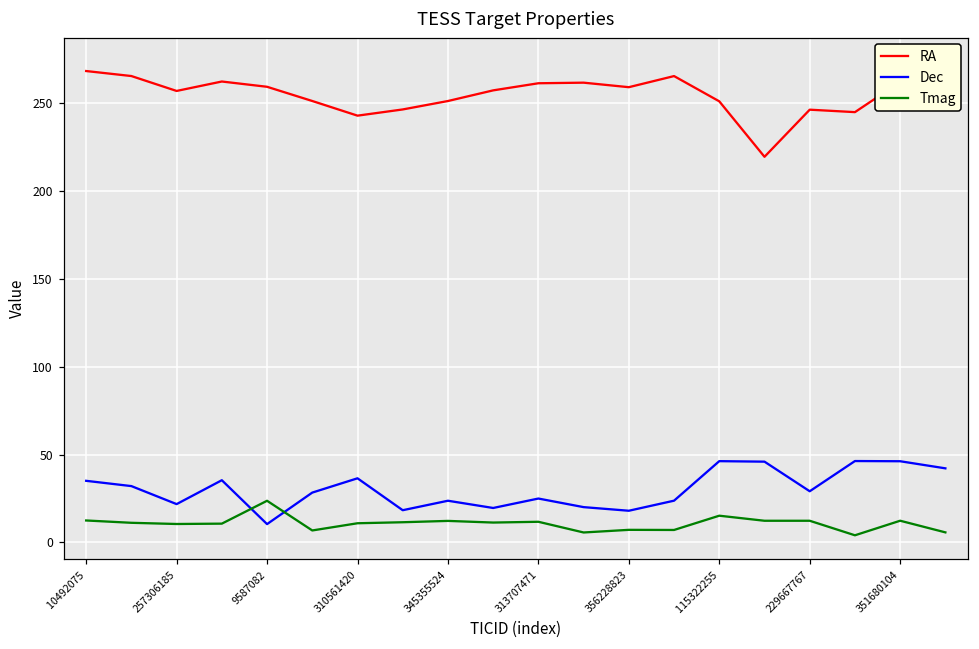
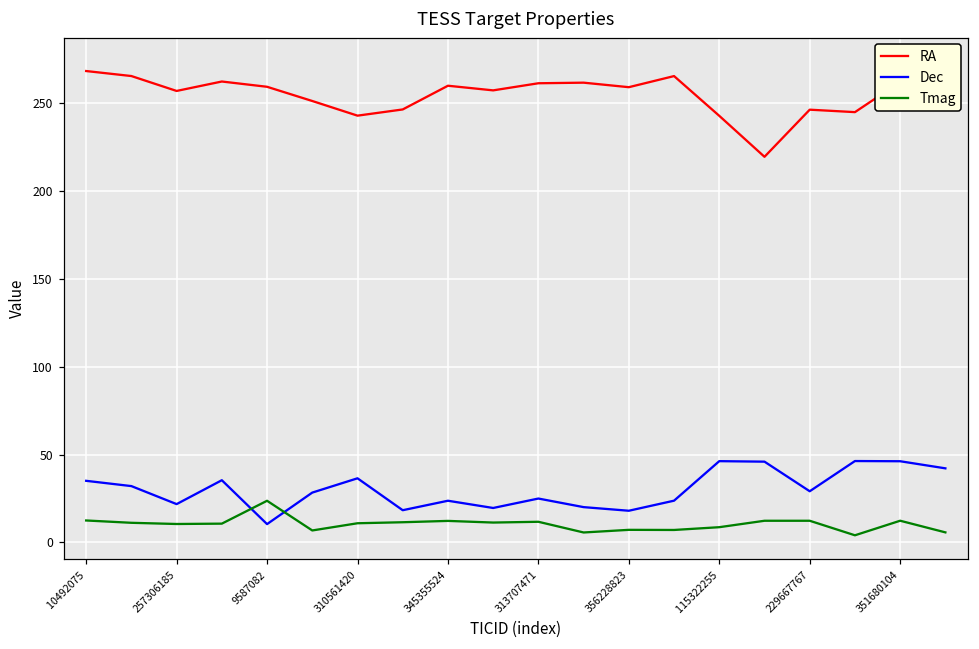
  {
    "RA": {
      "10492075": 268,
      "257306185": 257,
      "9587082": 259,
      "310561420": 243,
-     "345355524": 251,
+     "345355524": 260,
      "313707471": 261,
      "356228823": 259,
-     "115322255": 251,
+     "115322255": 243,
      "229667767": 246
    },
    "Dec": {
      "10492075": 35,
      "257306185": 22,
      "9587082": 10,
      "310561420": 36,
      "345355524": 24,
      "313707471": 25,
      "356228823": 18,
      "115322255": 46,
      "229667767": 29,
      "351680104": 46
    },
    "Tmag": {
      "10492075": 12,
      "257306185": 10,
      "9587082": 24,
      "310561420": 11,
      "345355524": 12,
      "313707471": 12,
      "356228823": 7,
-     "115322255": 15,
+     "115322255": 9,
      "229667767": 12,
      "351680104": 12
    }
  }
